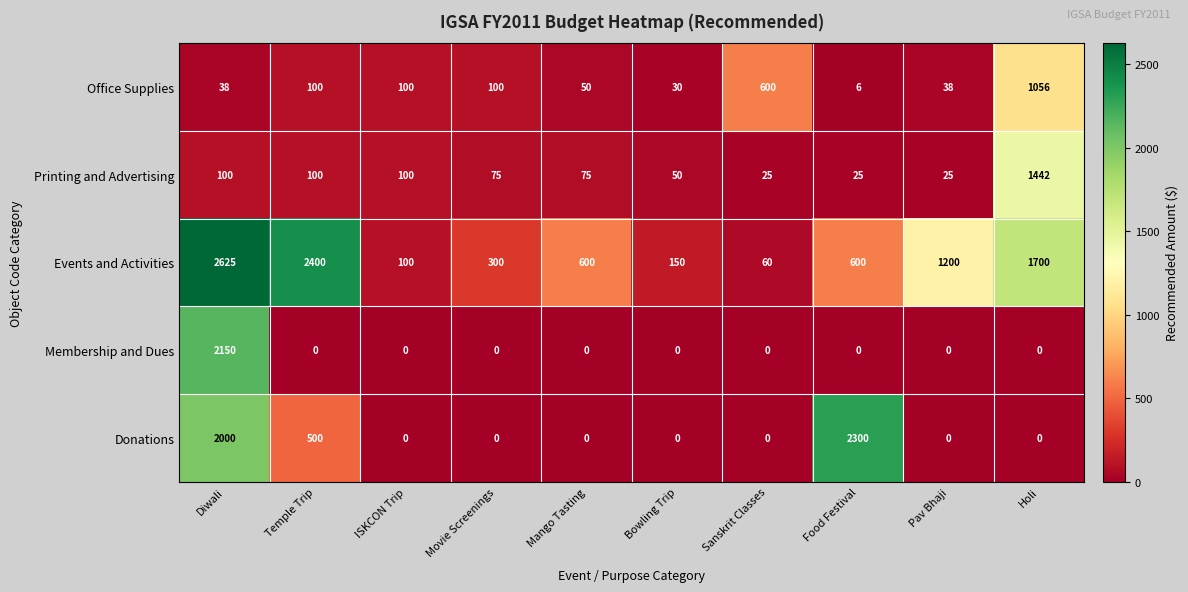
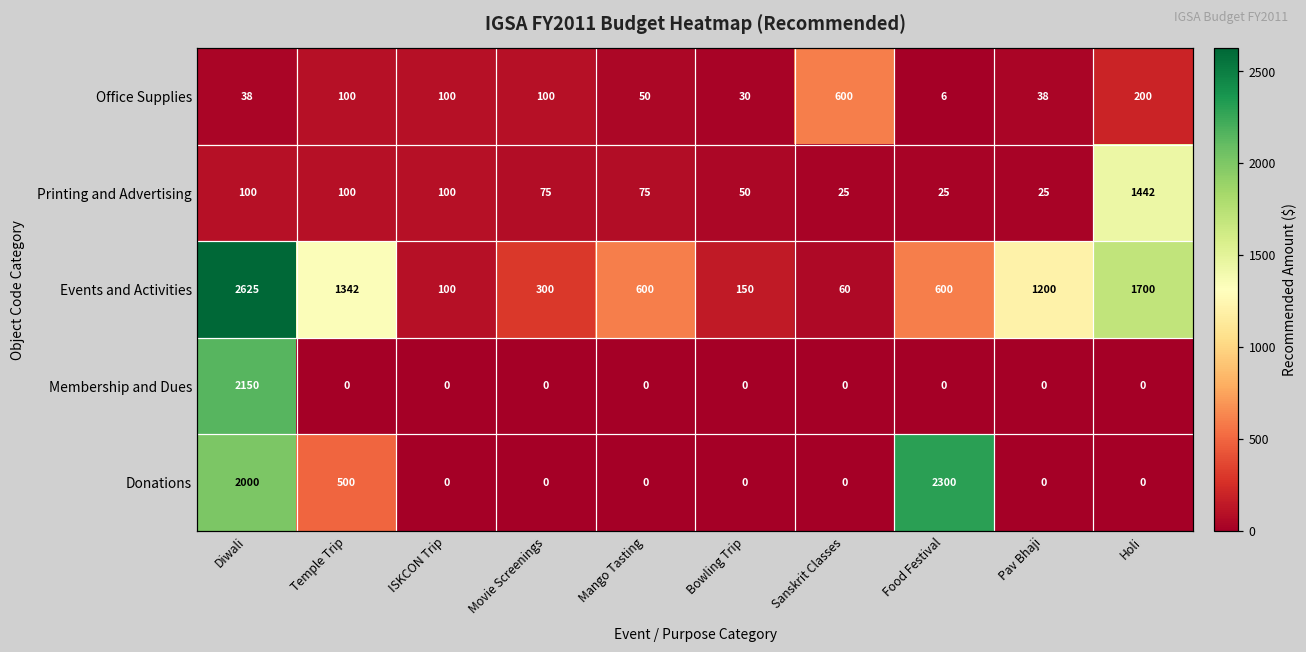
  {
    "Office Supplies": {
      "Diwali": 38,
      "Temple Trip": 100,
      "ISKCON Trip": 100,
      "Movie Screenings": 100,
      "Mango Tasting": 50,
      "Bowling Trip": 30,
      "Sanskrit Classes": 600,
      "Food Festival": 6,
      "Pav Bhaji": 38,
-     "Holi": 1056
+     "Holi": 200
    },
    "Printing and Advertising": {
      "Diwali": 100,
      "Temple Trip": 100,
      "ISKCON Trip": 100,
      "Movie Screenings": 75,
      "Mango Tasting": 75,
      "Bowling Trip": 50,
      "Sanskrit Classes": 25,
      "Food Festival": 25,
      "Pav Bhaji": 25,
      "Holi": 1442
    },
    "Events and Activities": {
      "Diwali": 2625,
-     "Temple Trip": 2400,
+     "Temple Trip": 1342,
      "ISKCON Trip": 100,
      "Movie Screenings": 300,
      "Mango Tasting": 600,
      "Bowling Trip": 150,
      "Sanskrit Classes": 60,
      "Food Festival": 600,
      "Pav Bhaji": 1200,
      "Holi": 1700
    },
    "Membership and Dues": {
      "Diwali": 2150,
      "Temple Trip": 0,
      "ISKCON Trip": 0,
      "Movie Screenings": 0,
      "Mango Tasting": 0,
      "Bowling Trip": 0,
      "Sanskrit Classes": 0,
      "Food Festival": 0,
      "Pav Bhaji": 0,
      "Holi": 0
    },
    "Donations": {
      "Diwali": 2000,
      "Temple Trip": 500,
      "ISKCON Trip": 0,
      "Movie Screenings": 0,
      "Mango Tasting": 0,
      "Bowling Trip": 0,
      "Sanskrit Classes": 0,
      "Food Festival": 2300,
      "Pav Bhaji": 0,
      "Holi": 0
    }
  }
